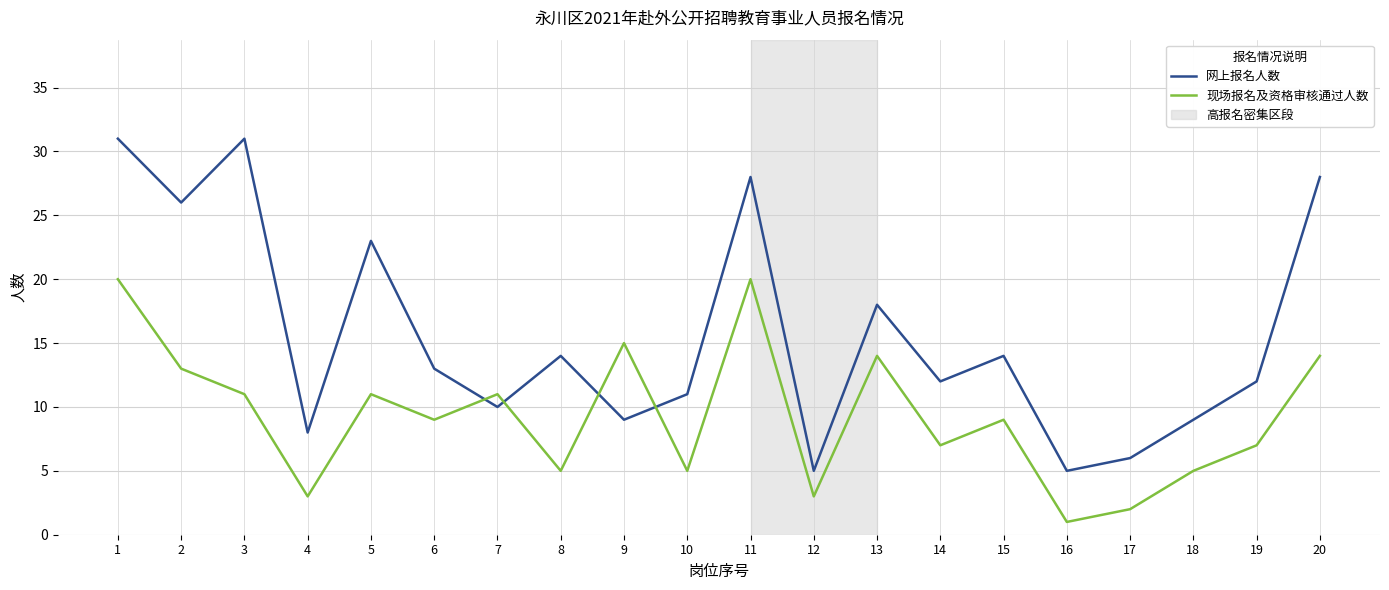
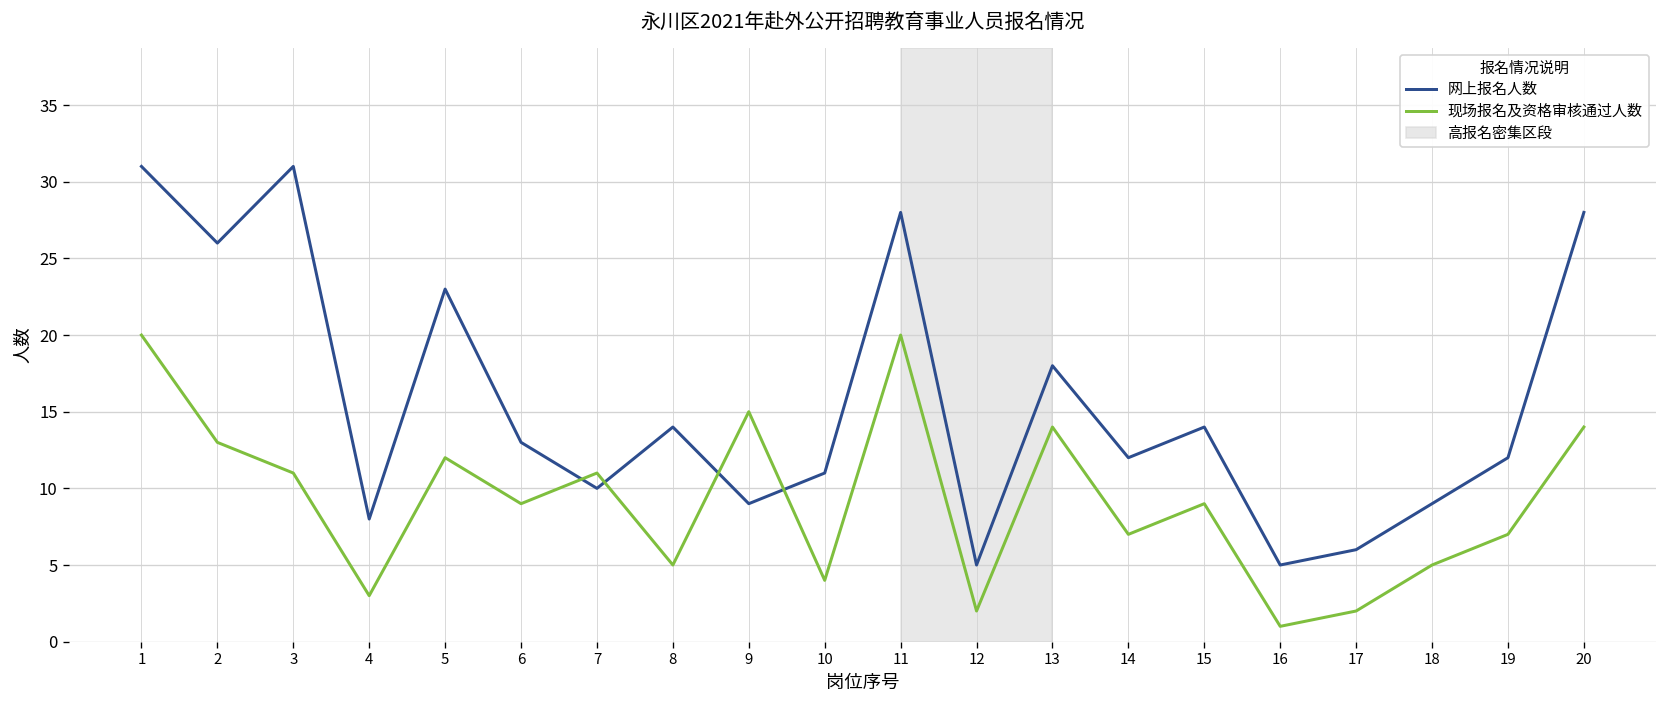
  {
    "网上报名人数": {
      "1": 31,
      "2": 26,
      "3": 31,
      "4": 8,
      "5": 23,
      "6": 13,
      "7": 10,
      "8": 14,
      "9": 9,
      "10": 11,
      "11": 28,
      "12": 5,
      "13": 18,
      "14": 12,
      "15": 14,
      "16": 5,
      "17": 6,
      "18": 9,
      "19": 12,
      "20": 28
    },
    "现场报名及资格审核通过人数": {
      "1": 20,
      "2": 13,
      "3": 11,
      "4": 3,
-     "5": 11,
+     "5": 12,
      "6": 9,
      "7": 11,
      "8": 5,
      "9": 15,
-     "10": 5,
+     "10": 4,
      "11": 20,
-     "12": 3,
+     "12": 2,
      "13": 14,
      "14": 7,
      "15": 9,
      "16": 1,
      "17": 2,
      "18": 5,
      "19": 7,
      "20": 14
    }
  }
